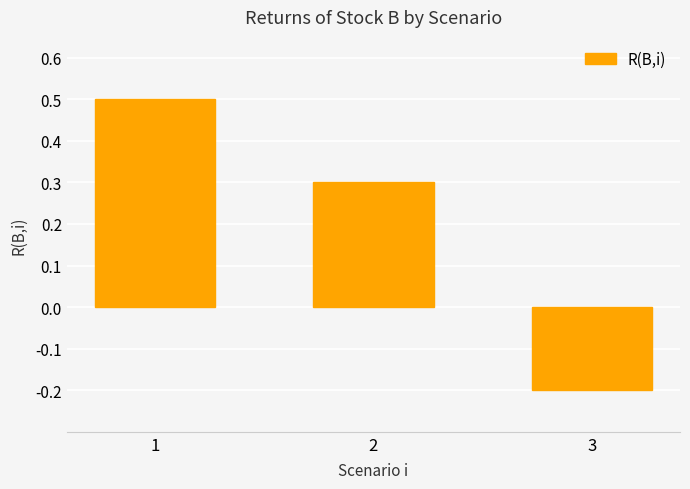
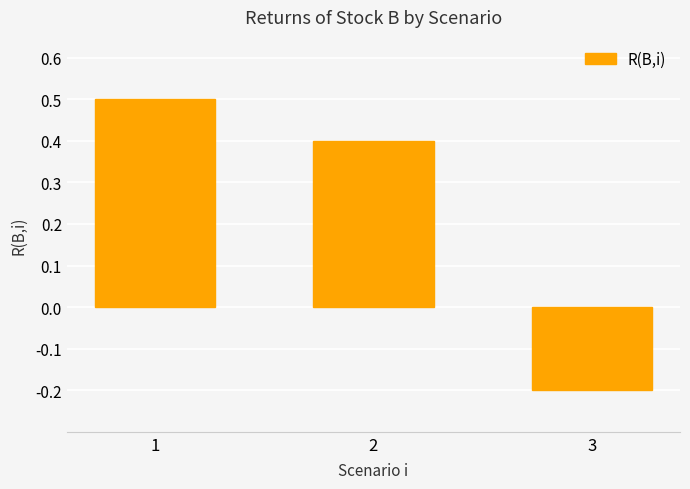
  {
    "1": 0.5,
-   "2": 0.3,
+   "2": 0.4,
    "3": -0.2
  }
